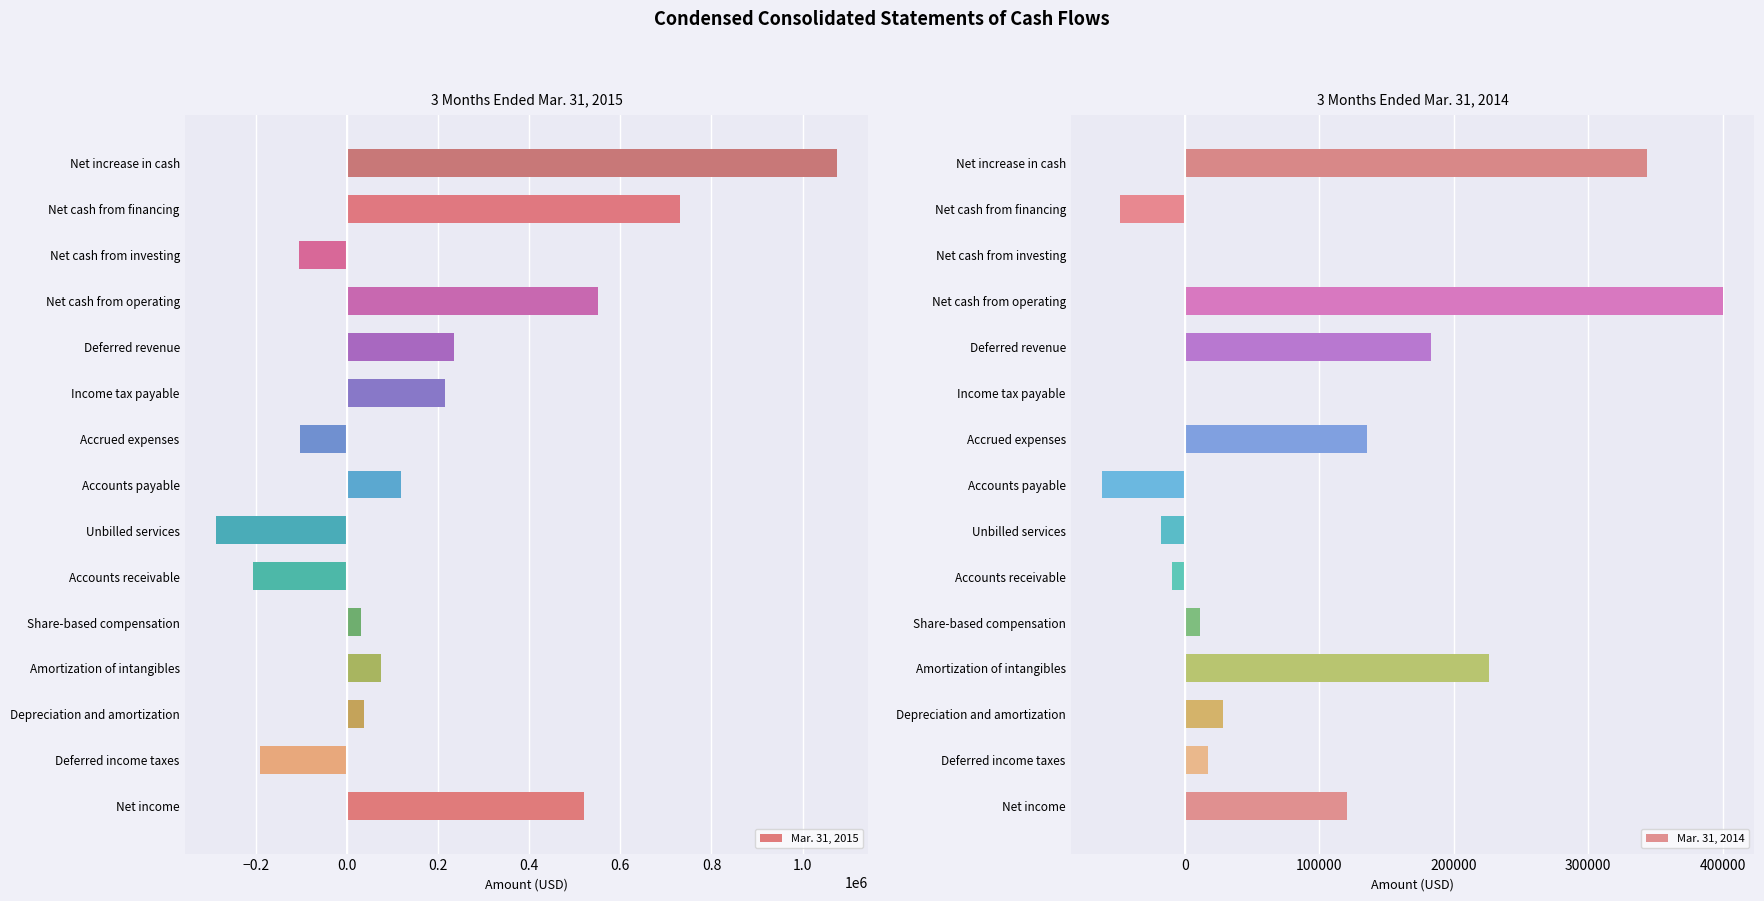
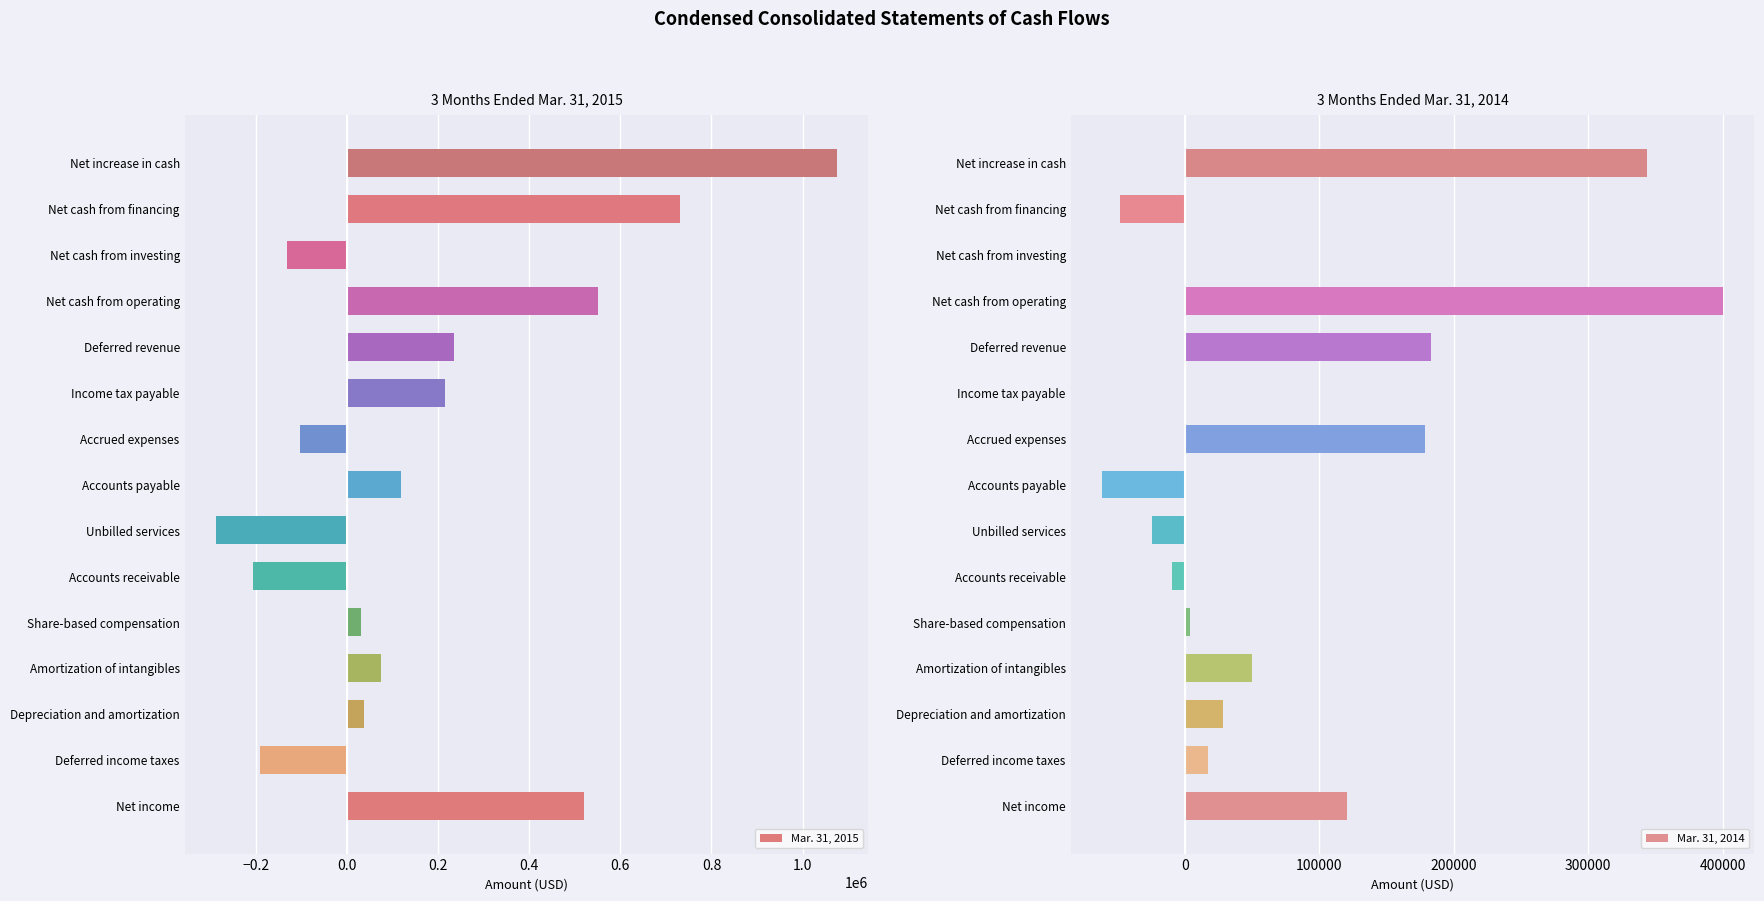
  {
    "3 Months Ended Mar. 31, 2015": {
      "Net increase in cash": 1080000,
      "Net cash from financing": 730000,
-     "Net cash from investing": -100000,
+     "Net cash from investing": -130000,
      "Net cash from operating": 550000,
      "Deferred revenue": 240000,
      "Income tax payable": 220000,
      "Accrued expenses": -100000,
      "Accounts payable": 120000,
      "Unbilled services": -290000,
      "Accounts receivable": -210000,
      "Share-based compensation": 30000,
      "Amortization of intangibles": 70000,
      "Depreciation and amortization": 40000,
      "Deferred income taxes": -190000,
      "Net income": 520000
    },
    "3 Months Ended Mar. 31, 2014": {
      "Net increase in cash": 344000,
      "Net cash from financing": -49000,
      "Net cash from investing": 0,
      "Net cash from operating": 401000,
      "Deferred revenue": 183000,
      "Income tax payable": 0,
-     "Accrued expenses": 136000,
+     "Accrued expenses": 179000,
      "Accounts payable": -62000,
-     "Unbilled services": -18000,
+     "Unbilled services": -25000,
      "Accounts receivable": -10000,
-     "Share-based compensation": 11000,
-     "Amortization of intangibles": 226000,
+     "Share-based compensation": 4000,
+     "Amortization of intangibles": 49000,
      "Depreciation and amortization": 28000,
      "Deferred income taxes": 17000,
      "Net income": 121000
    }
  }
